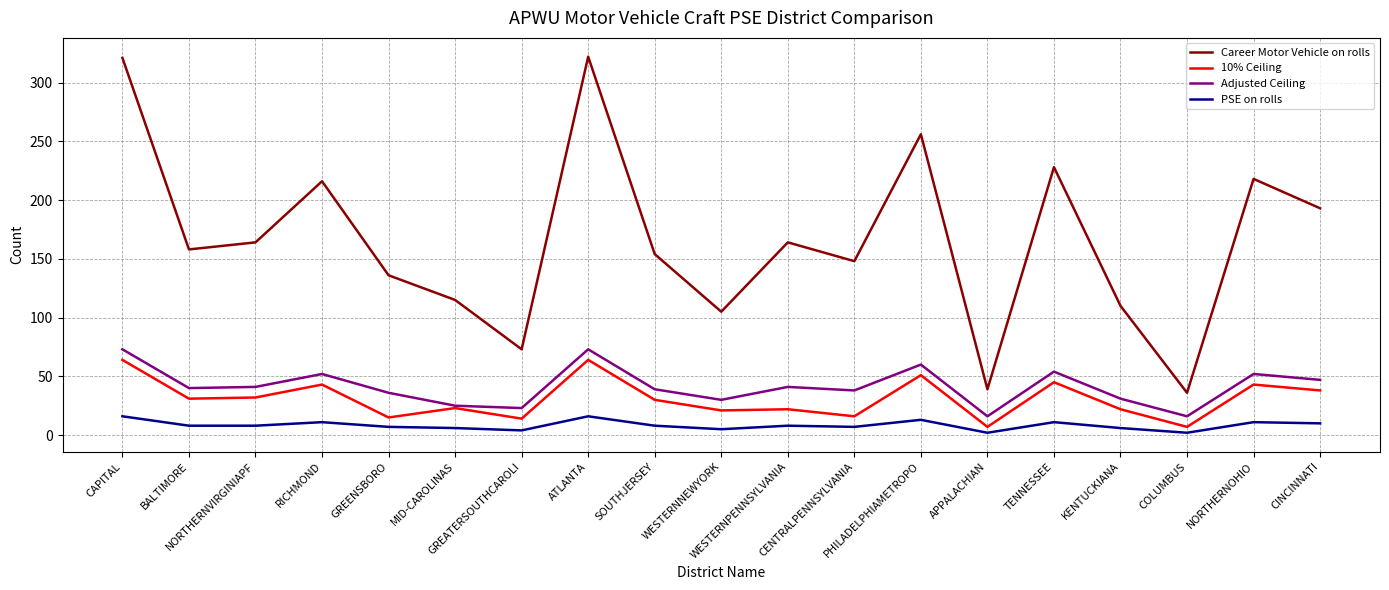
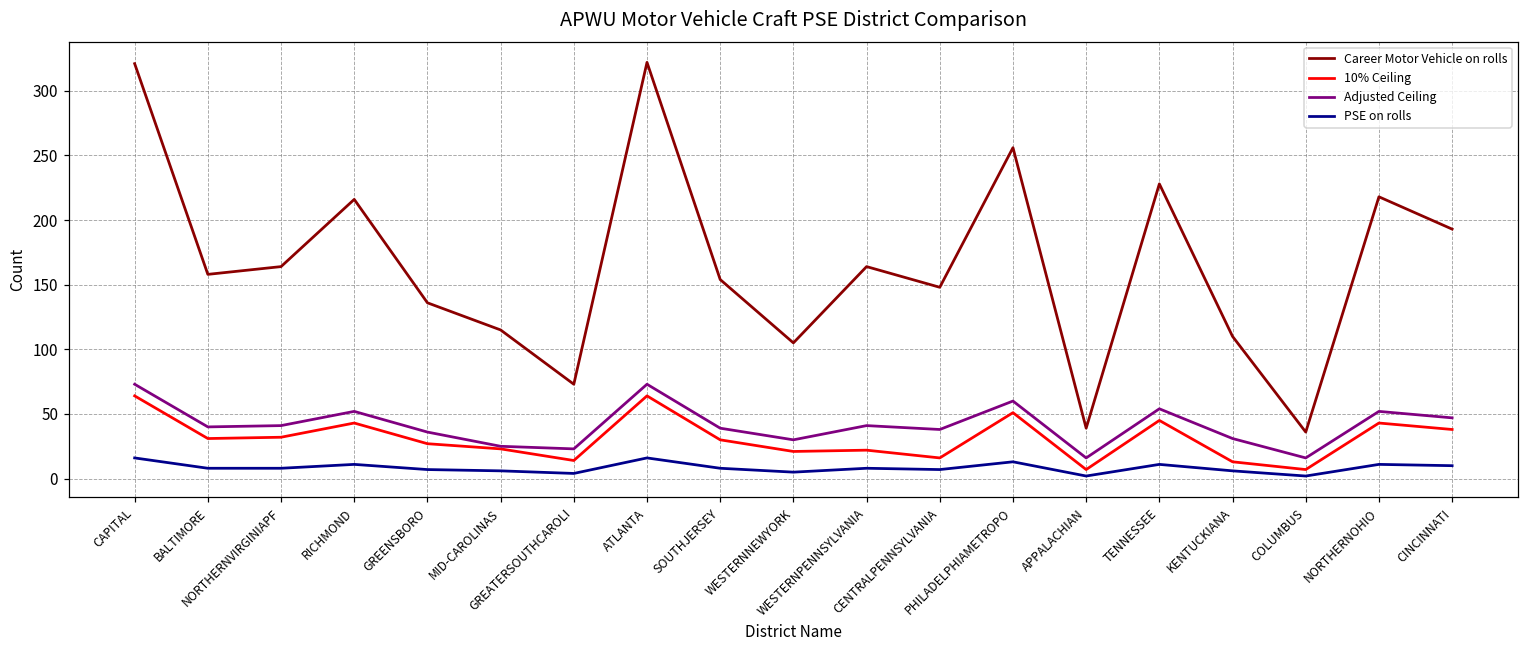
  {
    "Career Motor Vehicle on rolls": {
      "CAPITAL": 321,
      "BALTIMORE": 158,
      "NORTHERNVIRGINIAPF": 164,
      "RICHMOND": 216,
      "GREENSBORO": 136,
      "MID-CAROLINAS": 115,
      "GREATERSOUTHCAROLI": 73,
      "ATLANTA": 322,
      "SOUTHJERSEY": 154,
      "WESTERNNEWYORK": 105,
      "WESTERNPENNSYLVANIA": 164,
      "CENTRALPENNSYLVANIA": 148,
      "PHILADELPHIAMETROPO": 256,
      "APPALACHIAN": 39,
      "TENNESSEE": 228,
      "KENTUCKIANA": 110,
      "COLUMBUS": 36,
      "NORTHERNOHIO": 218,
      "CINCINNATI": 193
    },
    "10% Ceiling": {
      "CAPITAL": 64,
      "BALTIMORE": 31,
      "NORTHERNVIRGINIAPF": 32,
      "RICHMOND": 43,
-     "GREENSBORO": 15,
+     "GREENSBORO": 27,
      "GREATERSOUTHCAROLI": 14,
      "ATLANTA": 64,
      "SOUTHJERSEY": 30,
      "WESTERNNEWYORK": 21,
      "WESTERNPENNSYLVANIA": 22,
      "CENTRALPENNSYLVANIA": 16,
      "PHILADELPHIAMETROPO": 51,
      "APPALACHIAN": 7,
      "TENNESSEE": 45,
-     "KENTUCKIANA": 22,
+     "KENTUCKIANA": 13,
      "COLUMBUS": 7,
      "NORTHERNOHIO": 43,
      "CINCINNATI": 38
    },
    "Adjusted Ceiling": {
      "CAPITAL": 73,
      "BALTIMORE": 40,
      "NORTHERNVIRGINIAPF": 41,
      "RICHMOND": 52,
      "GREENSBORO": 36,
      "GREATERSOUTHCAROLI": 23,
      "ATLANTA": 73,
      "SOUTHJERSEY": 39,
      "WESTERNNEWYORK": 30,
      "WESTERNPENNSYLVANIA": 41,
      "CENTRALPENNSYLVANIA": 38,
      "PHILADELPHIAMETROPO": 60,
      "APPALACHIAN": 16,
      "TENNESSEE": 54,
      "KENTUCKIANA": 31,
      "COLUMBUS": 16,
      "NORTHERNOHIO": 52,
      "CINCINNATI": 47
    },
    "PSE on rolls": {
      "CAPITAL": 16,
      "BALTIMORE": 8,
      "NORTHERNVIRGINIAPF": 8,
      "RICHMOND": 11,
      "GREENSBORO": 7,
      "MID-CAROLINAS": 6,
      "GREATERSOUTHCAROLI": 4,
      "ATLANTA": 16,
      "SOUTHJERSEY": 8,
      "WESTERNNEWYORK": 5,
      "WESTERNPENNSYLVANIA": 8,
      "CENTRALPENNSYLVANIA": 7,
      "PHILADELPHIAMETROPO": 13,
      "APPALACHIAN": 2,
      "TENNESSEE": 11,
      "KENTUCKIANA": 6,
      "COLUMBUS": 2,
      "NORTHERNOHIO": 11,
      "CINCINNATI": 10
    }
  }
